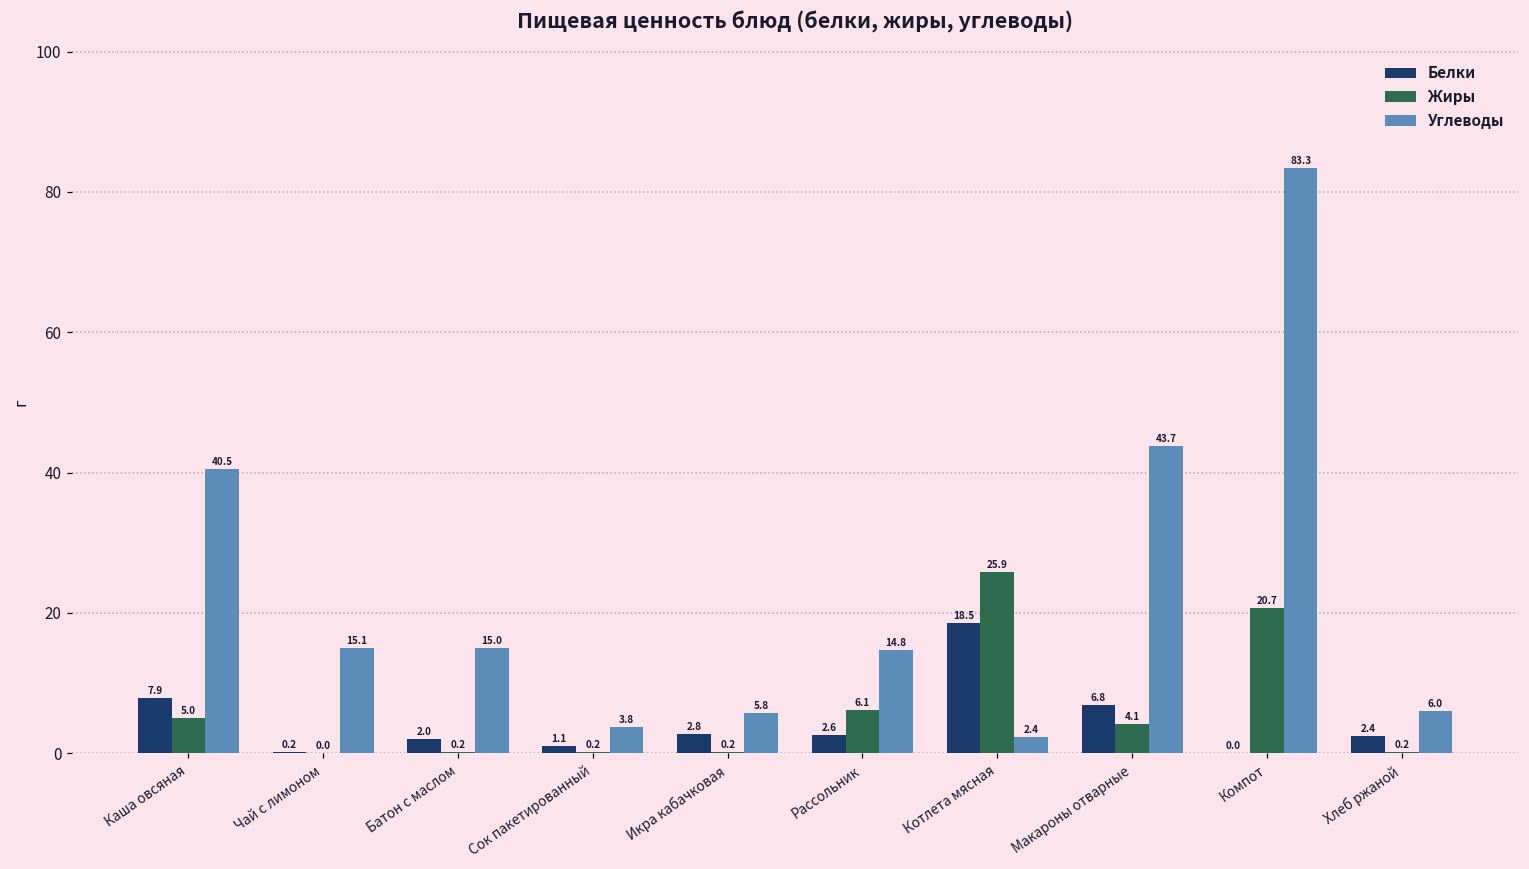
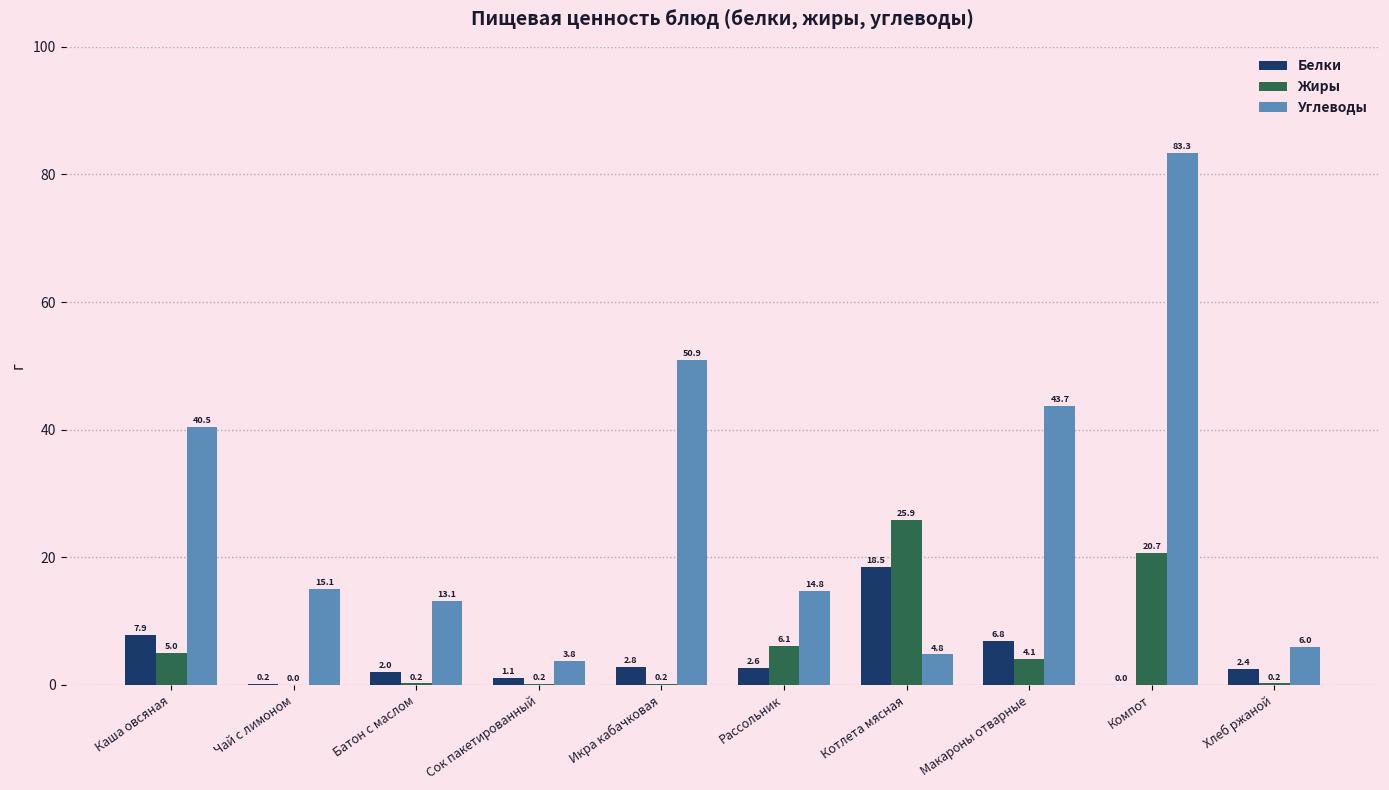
  {
    "Углеводы": {
      "Каша овсяная": 40.5,
      "Чай с лимоном": 15.1,
-     "Батон с маслом": 15.0,
+     "Батон с маслом": 13.1,
      "Сок пакетированный": 3.8,
-     "Икра кабачковая": 5.8,
+     "Икра кабачковая": 50.9,
      "Рассольник": 14.8,
-     "Котлета мясная": 2.4,
+     "Котлета мясная": 4.8,
      "Макароны отварные": 43.7,
      "Компот": 83.3,
      "Хлеб ржаной": 6.0
    }
  }
